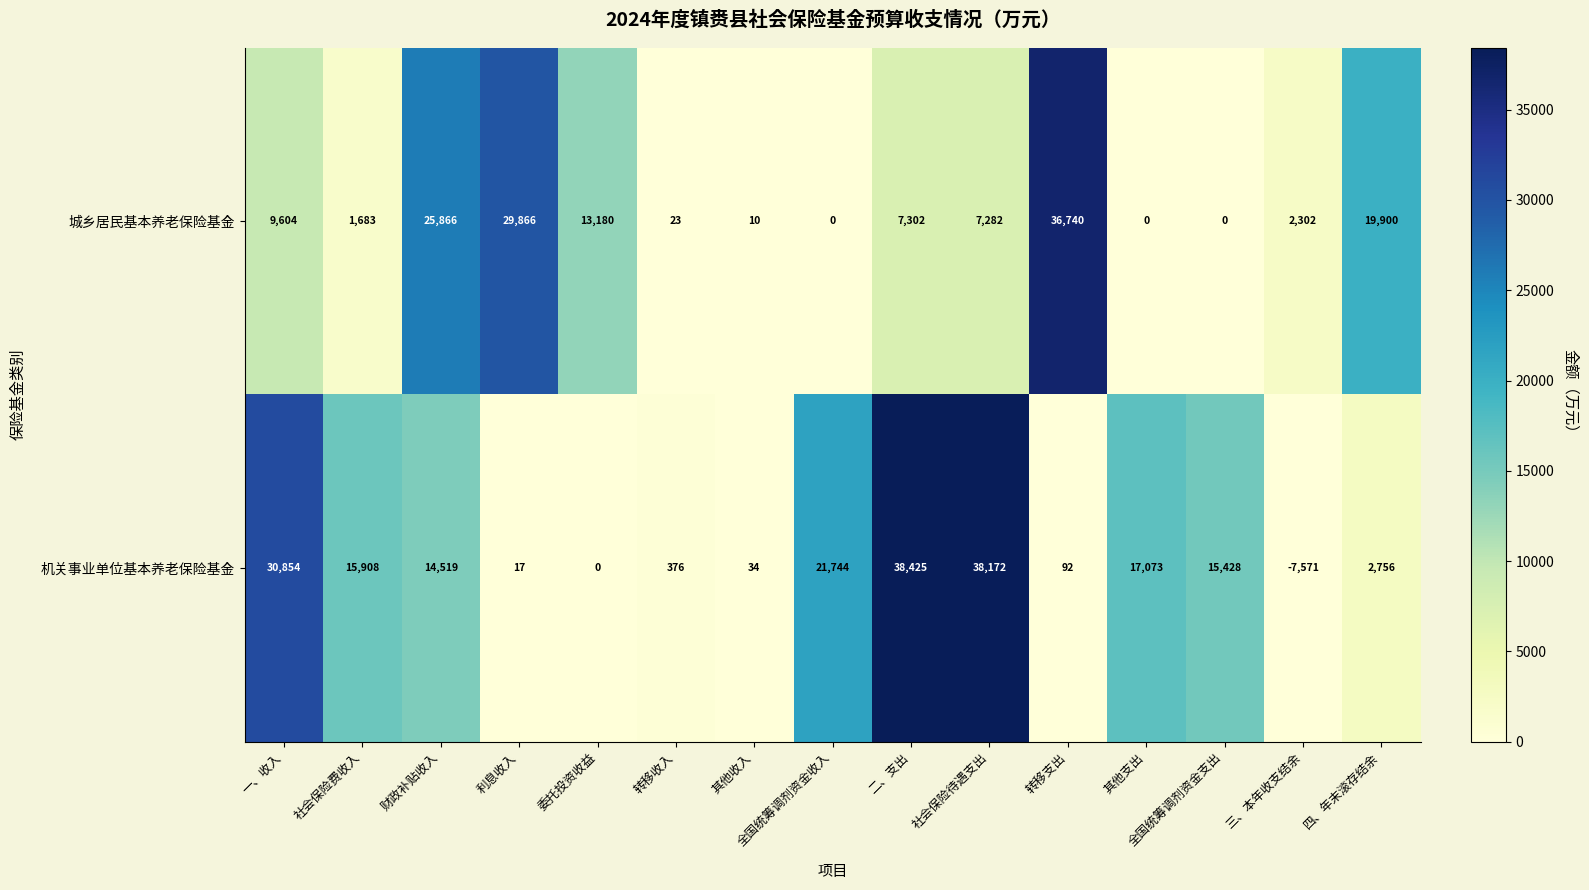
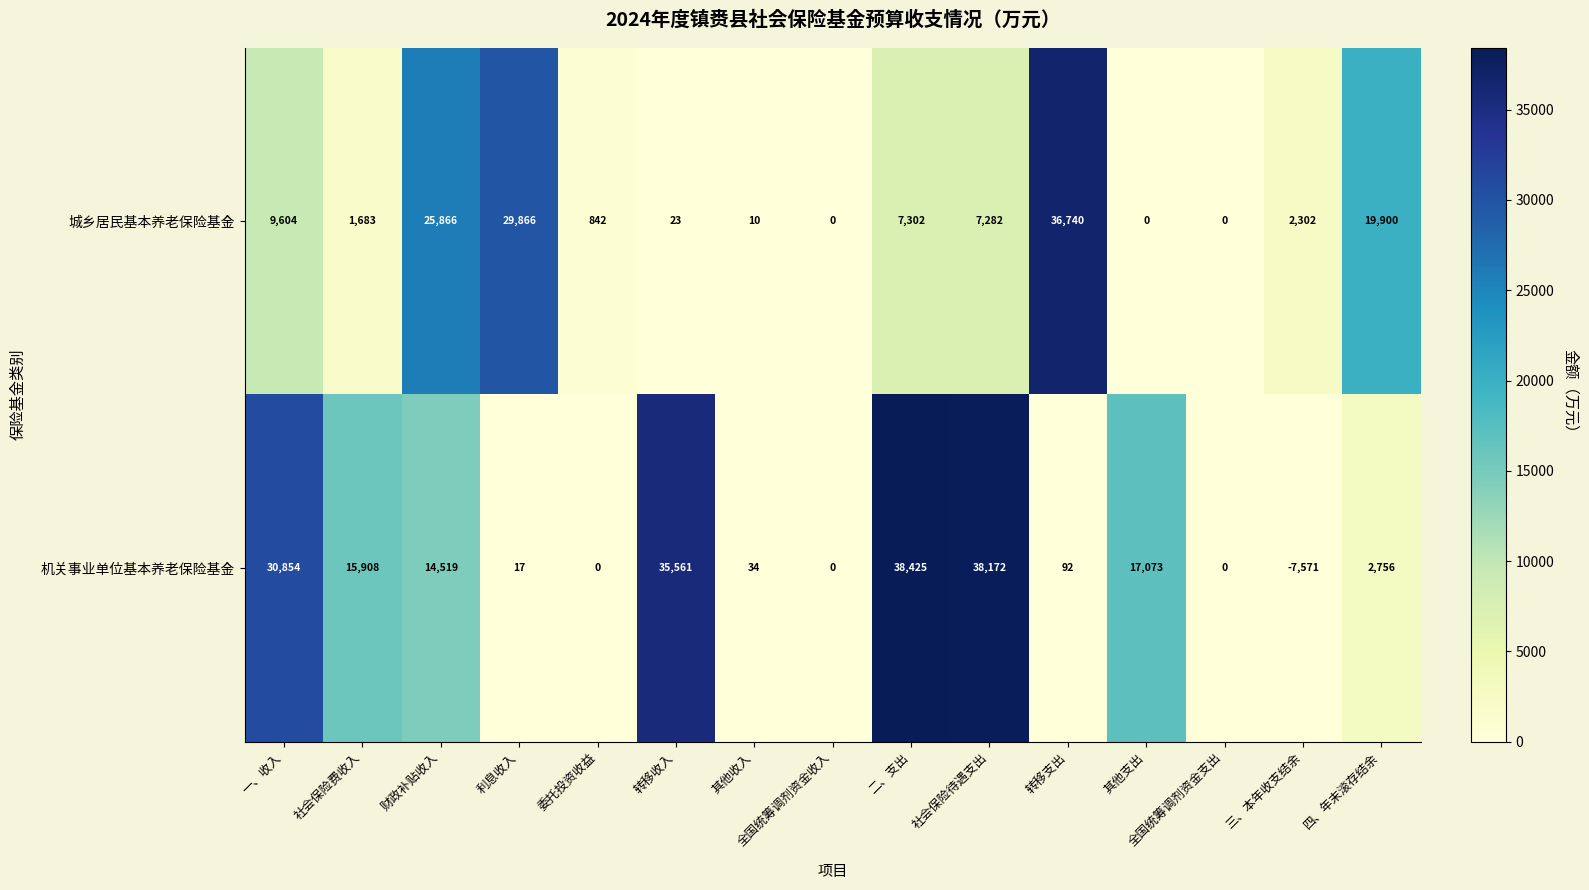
  {
    "城乡居民基本养老保险基金": {
      "一、收入": "9,604",
      "社会保险费收入": "1,683",
      "财政补贴收入": "25,866",
      "利息收入": "29,866",
-     "委托投资收益": "13,180",
+     "委托投资收益": "842",
      "转移收入": "23",
      "其他收入": "10",
      "全国统筹调剂资金收入": "0",
      "二、支出": "7,302",
      "社会保险待遇支出": "7,282",
      "转移支出": "36,740",
      "其他支出": "0",
      "全国统筹调剂资金支出": "0",
      "三、本年收支结余": "2,302",
      "四、年末滚存结余": "19,900"
    },
    "机关事业单位基本养老保险基金": {
      "一、收入": "30,854",
      "社会保险费收入": "15,908",
      "财政补贴收入": "14,519",
      "利息收入": "17",
      "委托投资收益": "0",
-     "转移收入": "376",
+     "转移收入": "35,561",
      "其他收入": "34",
-     "全国统筹调剂资金收入": "21,744",
+     "全国统筹调剂资金收入": "0",
      "二、支出": "38,425",
      "社会保险待遇支出": "38,172",
      "转移支出": "92",
      "其他支出": "17,073",
-     "全国统筹调剂资金支出": "15,428",
+     "全国统筹调剂资金支出": "0",
      "三、本年收支结余": "-7,571",
      "四、年末滚存结余": "2,756"
    }
  }
